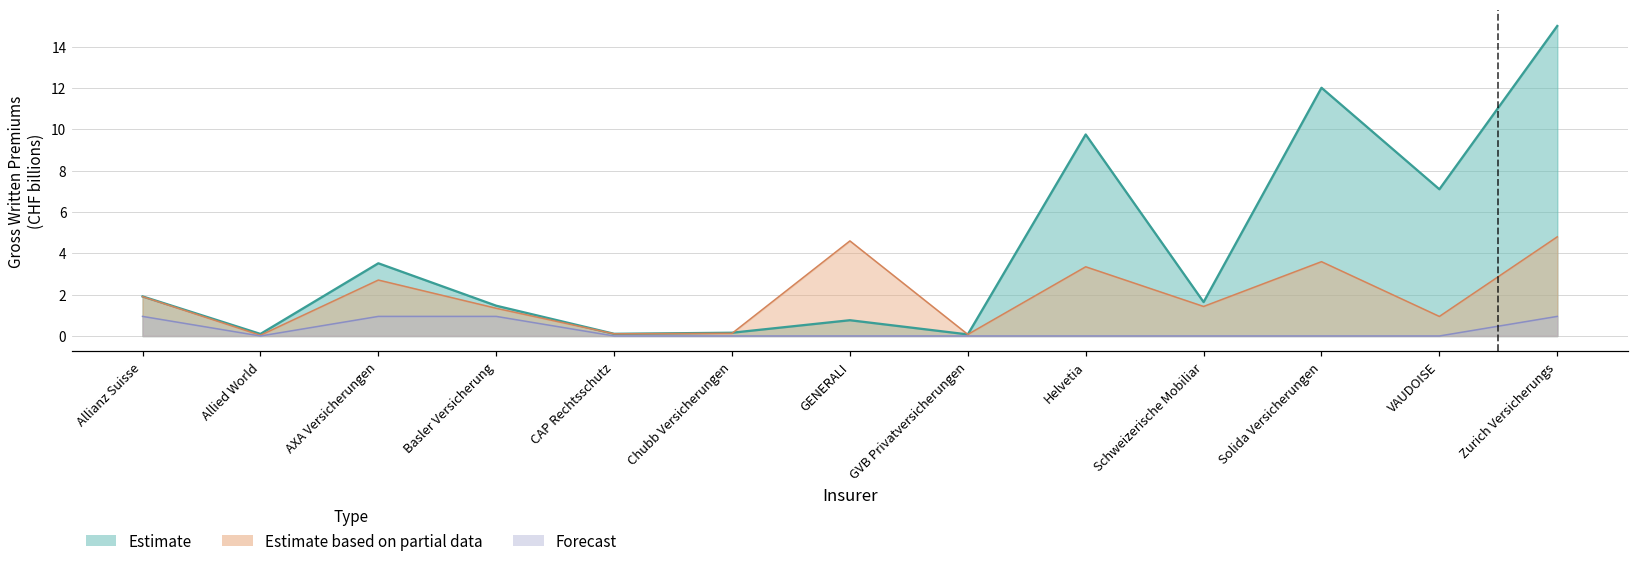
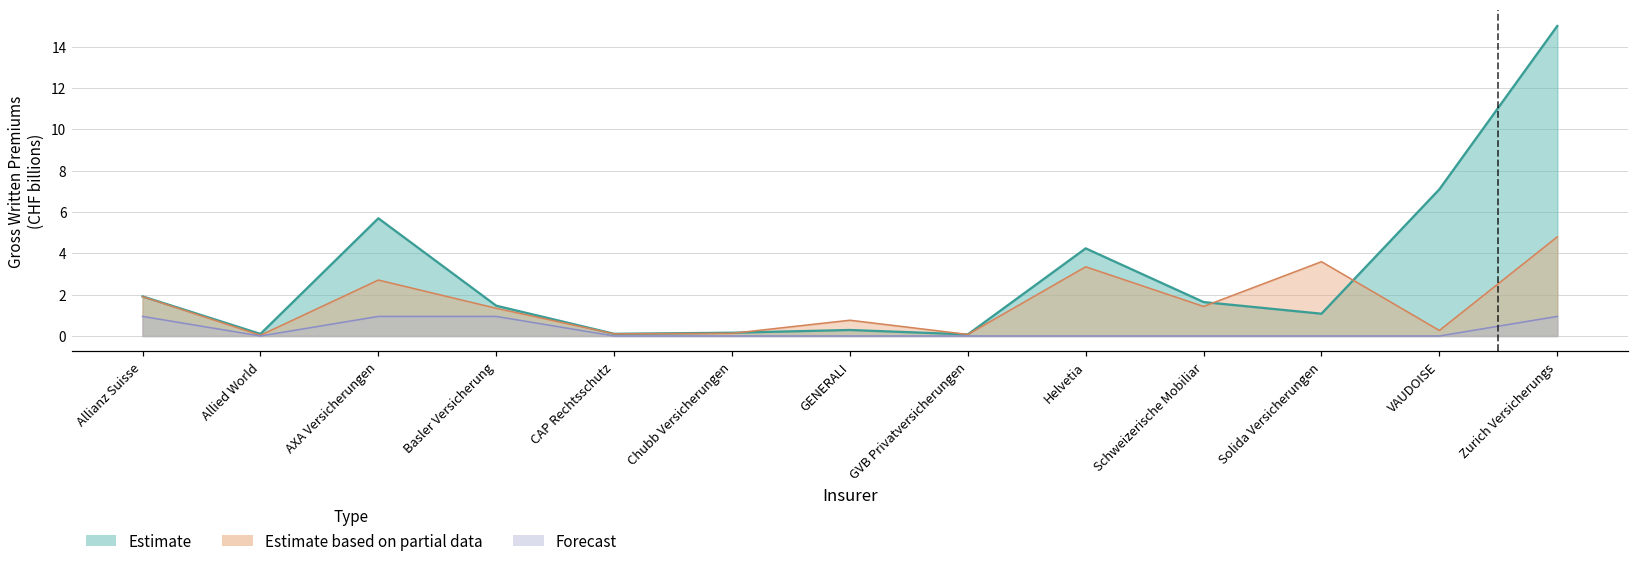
  {
    "Estimate": {
-     "AXA Versicherungen": 3.5,
-     "GENERALI": 0.8,
-     "Helvetia": 9.7,
+     "AXA Versicherungen": 5.7,
+     "GENERALI": 0.3,
+     "Helvetia": 4.2,
      "Schweizerische Mobiliar": 1.6,
-     "Solida Versicherungen": 12.0,
+     "Solida Versicherungen": 1.1,
      "VAUDOISE": 7.1,
      "Zurich Versicherungs": 15.0
    },
    "Estimate based on partial data": {
      "AXA Versicherungen": 2.7,
-     "GENERALI": 4.6,
+     "GENERALI": 0.8,
      "Helvetia": 3.3,
      "Schweizerische Mobiliar": 1.4,
      "Solida Versicherungen": 3.6,
-     "VAUDOISE": 0.9,
+     "VAUDOISE": 0.3,
      "Zurich Versicherungs": 4.8
    },
    "Forecast": {
      "Allianz Suisse": 0.9,
      "AXA Versicherungen": 0.9,
      "Basler Versicherung": 0.9,
      "GENERALI": 0.0,
      "Helvetia": 0.0,
      "Schweizerische Mobiliar": 0.0,
      "Solida Versicherungen": 0.0,
      "VAUDOISE": 0.0,
      "Zurich Versicherungs": 0.9
    }
  }
